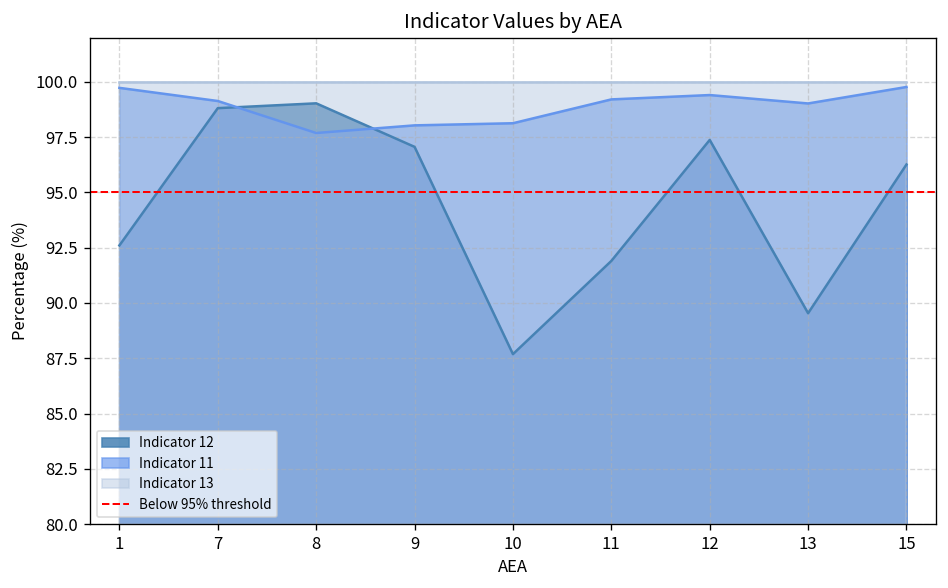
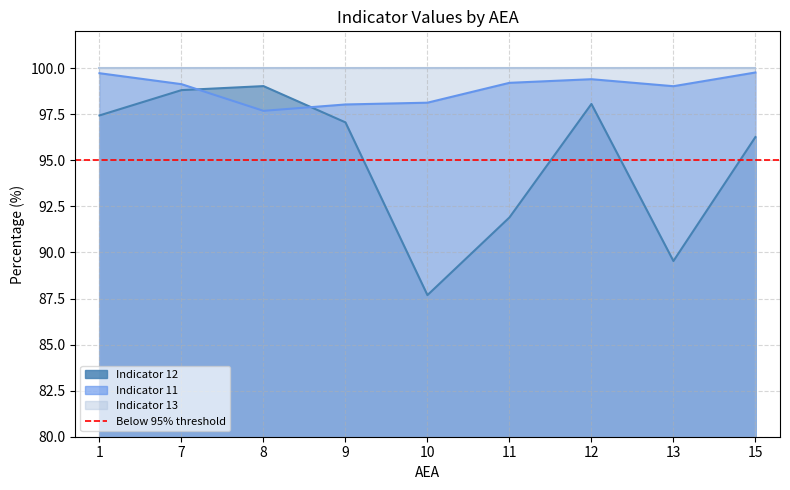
  {
    "Indicator 12": {
-     "1": 92.6,
+     "1": 97.4,
      "7": 98.8,
      "8": 99.0,
      "9": 97.1,
      "10": 87.7,
      "11": 91.9,
-     "12": 97.4,
+     "12": 98.1,
      "13": 89.5,
      "15": 96.3
    },
    "Indicator 11": {
      "1": 99.7,
      "7": 99.1,
      "8": 97.7,
      "9": 98.0,
      "10": 98.1,
      "11": 99.2,
      "12": 99.4,
      "13": 99.0,
      "15": 99.8
    },
    "Indicator 13": {
      "1": 100.0,
      "7": 100.0,
      "8": 100.0,
      "9": 100.0,
      "10": 100.0,
      "11": 100.0,
      "12": 100.0,
      "13": 100.0,
      "15": 100.0
    }
  }
